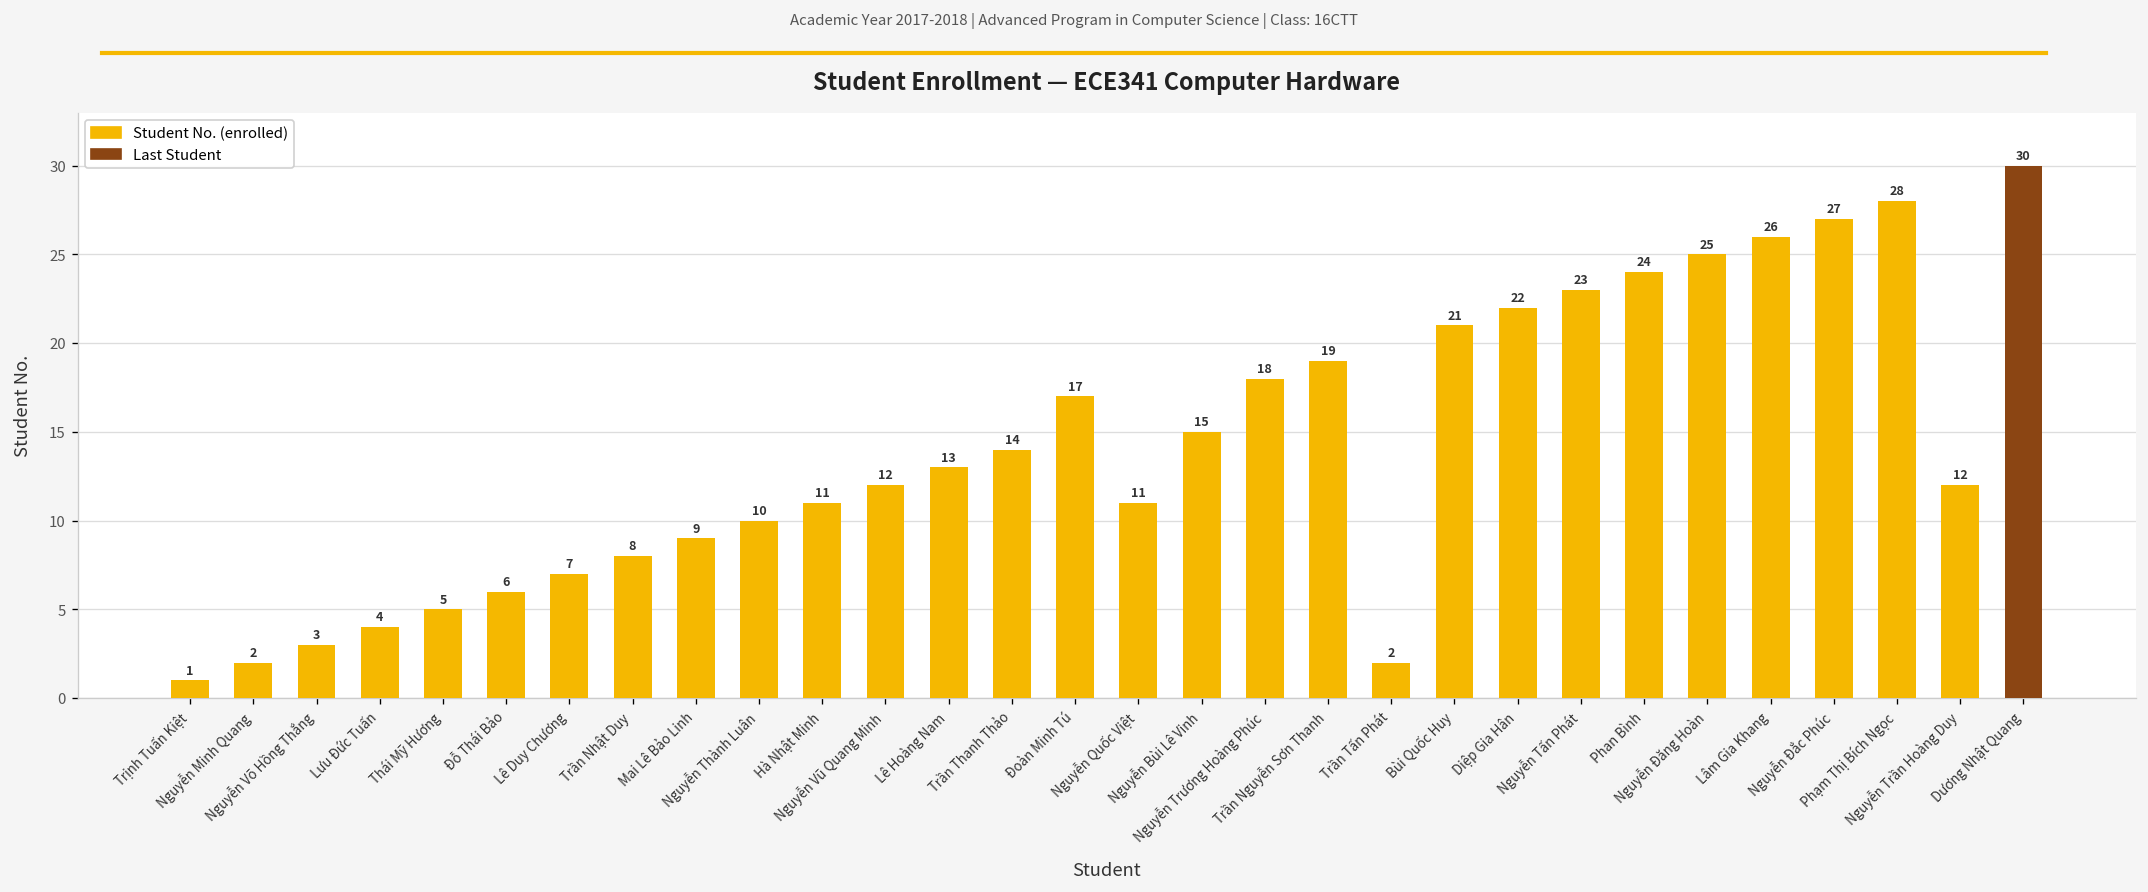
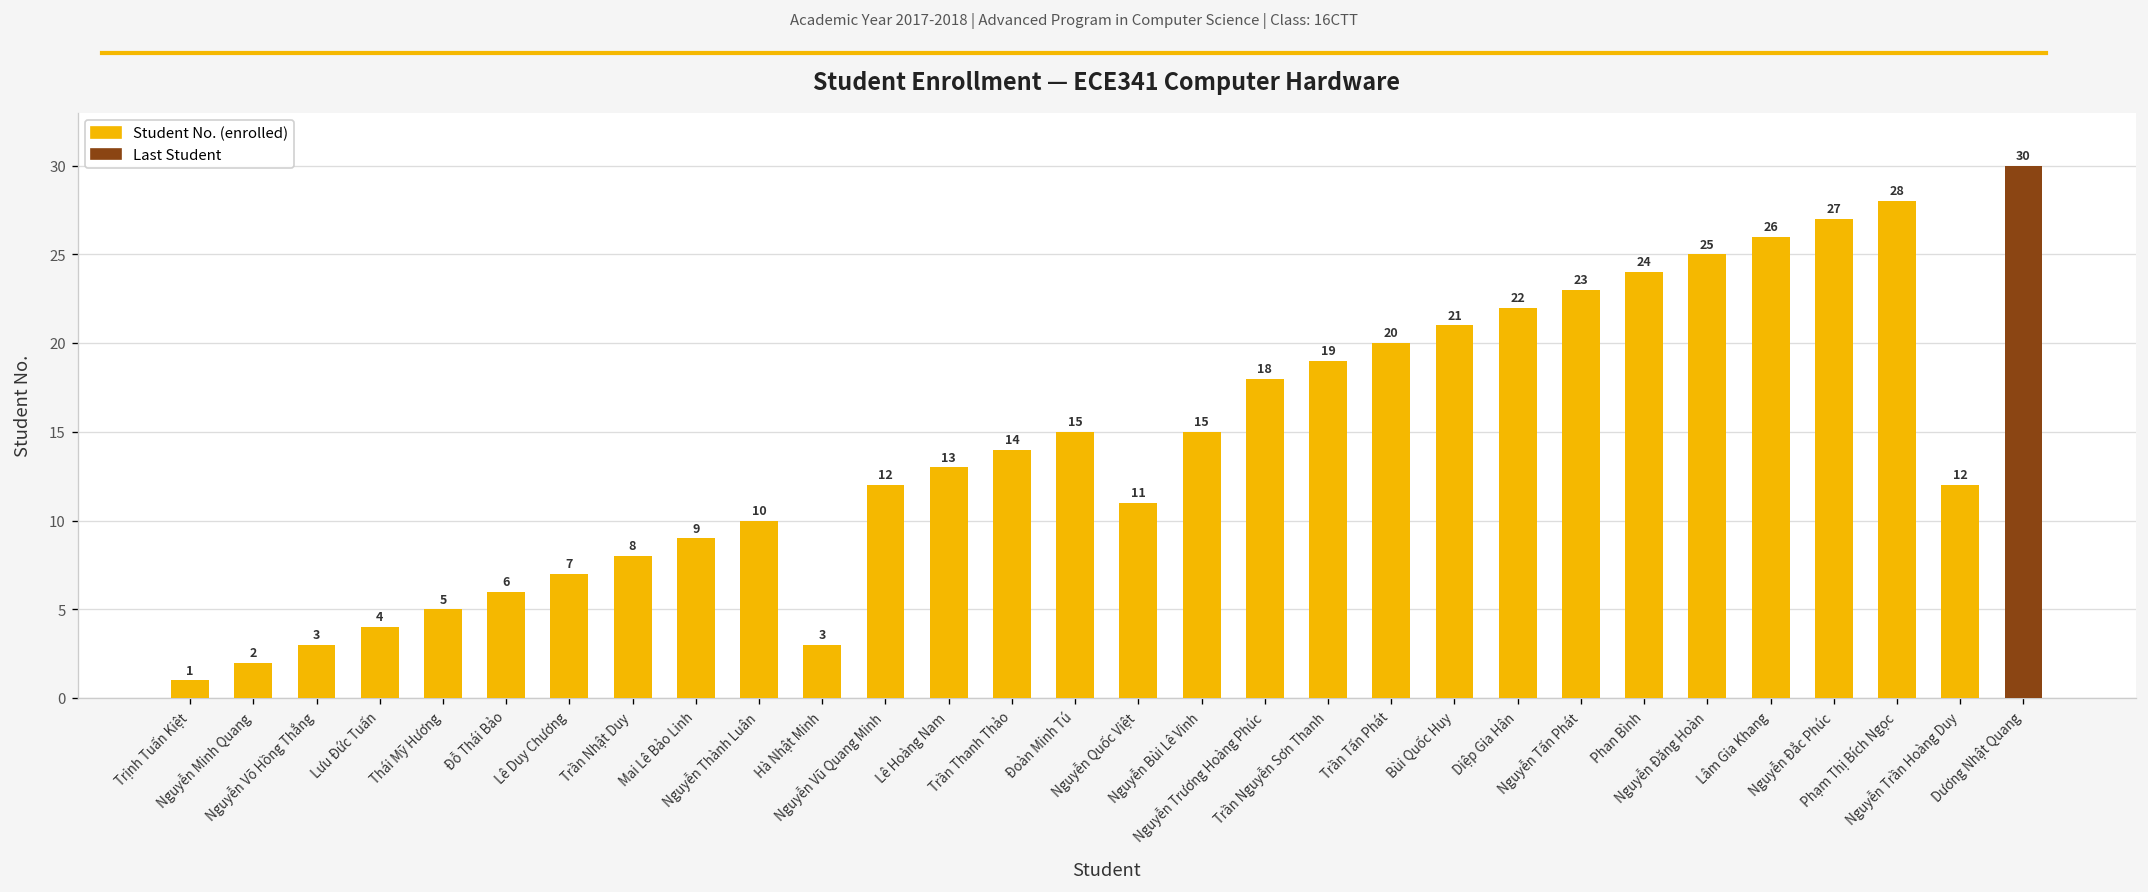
  {
    "Trịnh Tuấn Kiệt": 1,
    "Nguyễn Minh Quang": 2,
    "Nguyễn Võ Hồng Thắng": 3,
    "Lưu Đức Tuấn": 4,
    "Thái Mỹ Hương": 5,
    "Đỗ Thái Bảo": 6,
    "Lê Duy Chương": 7,
    "Trần Nhật Duy": 8,
    "Mai Lê Bảo Linh": 9,
    "Nguyễn Thành Luân": 10,
-   "Hà Nhật Minh": 11,
+   "Hà Nhật Minh": 3,
    "Nguyễn Vũ Quang Minh": 12,
    "Lê Hoàng Nam": 13,
    "Trần Thanh Thảo": 14,
-   "Đoàn Minh Tú": 17,
+   "Đoàn Minh Tú": 15,
    "Nguyễn Quốc Việt": 11,
    "Nguyễn Bùi Lê Vinh": 15,
    "Nguyễn Trương Hoàng Phúc": 18,
    "Trần Nguyễn Sơn Thanh": 19,
-   "Trần Tấn Phát": 2,
+   "Trần Tấn Phát": 20,
    "Bùi Quốc Huy": 21,
    "Diệp Gia Hân": 22,
    "Nguyễn Tấn Phát": 23,
    "Phan Bình": 24,
    "Nguyễn Đăng Hoàn": 25,
    "Lâm Gia Khang": 26,
    "Nguyễn Đắc Phúc": 27,
    "Phạm Thị Bích Ngọc": 28,
    "Nguyễn Trần Hoàng Duy": 12,
    "Dương Nhật Quang": 30
  }
